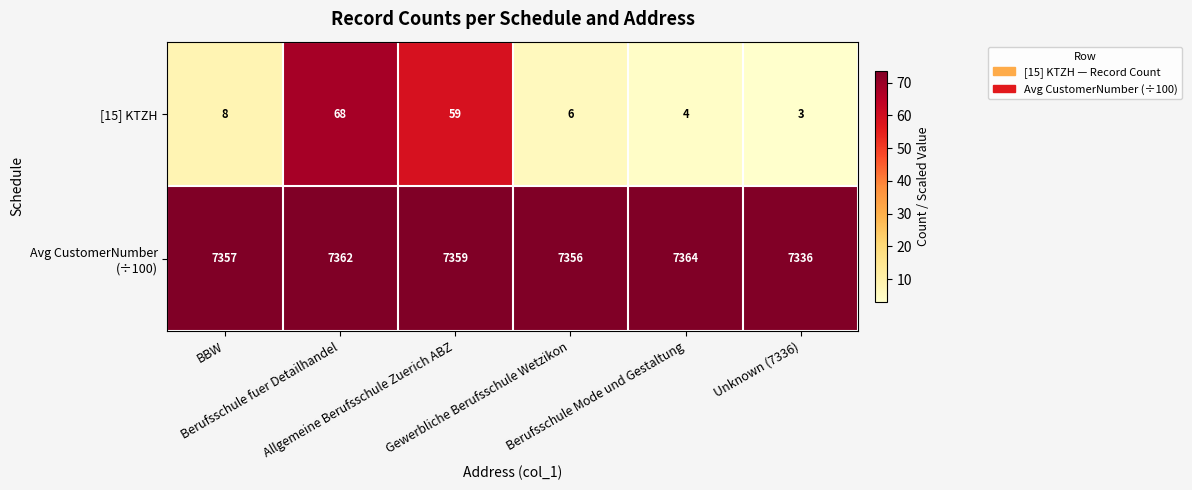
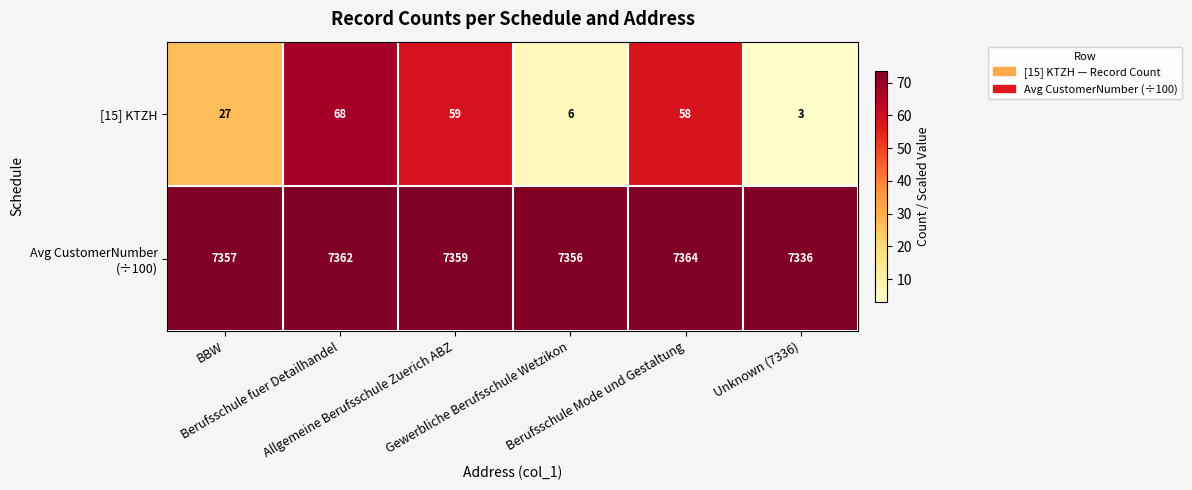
  {
    "[15] KTZH": {
-     "BBW": 8,
+     "BBW": 27,
      "Berufsschule fuer Detailhandel": 68,
      "Allgemeine Berufsschule Zuerich ABZ": 59,
      "Gewerbliche Berufsschule Wetzikon": 6,
-     "Berufsschule Mode und Gestaltung": 4,
+     "Berufsschule Mode und Gestaltung": 58,
      "Unknown (7336)": 3
    },
    "Avg CustomerNumber (÷100)": {
      "BBW": 7357,
      "Berufsschule fuer Detailhandel": 7362,
      "Allgemeine Berufsschule Zuerich ABZ": 7359,
      "Gewerbliche Berufsschule Wetzikon": 7356,
      "Berufsschule Mode und Gestaltung": 7364,
      "Unknown (7336)": 7336
    }
  }
